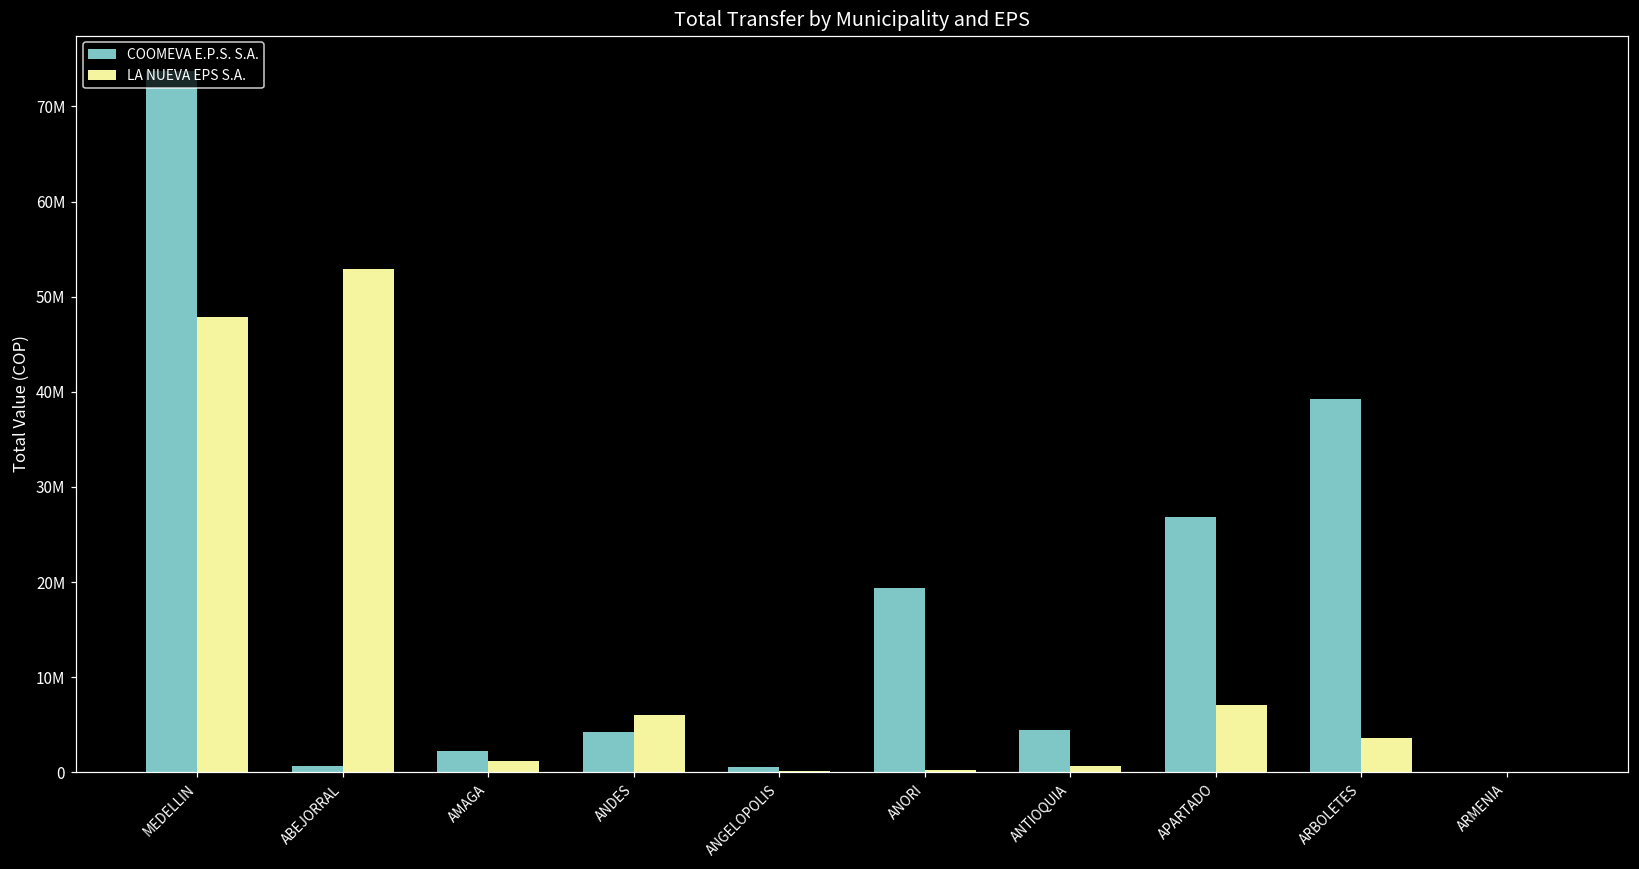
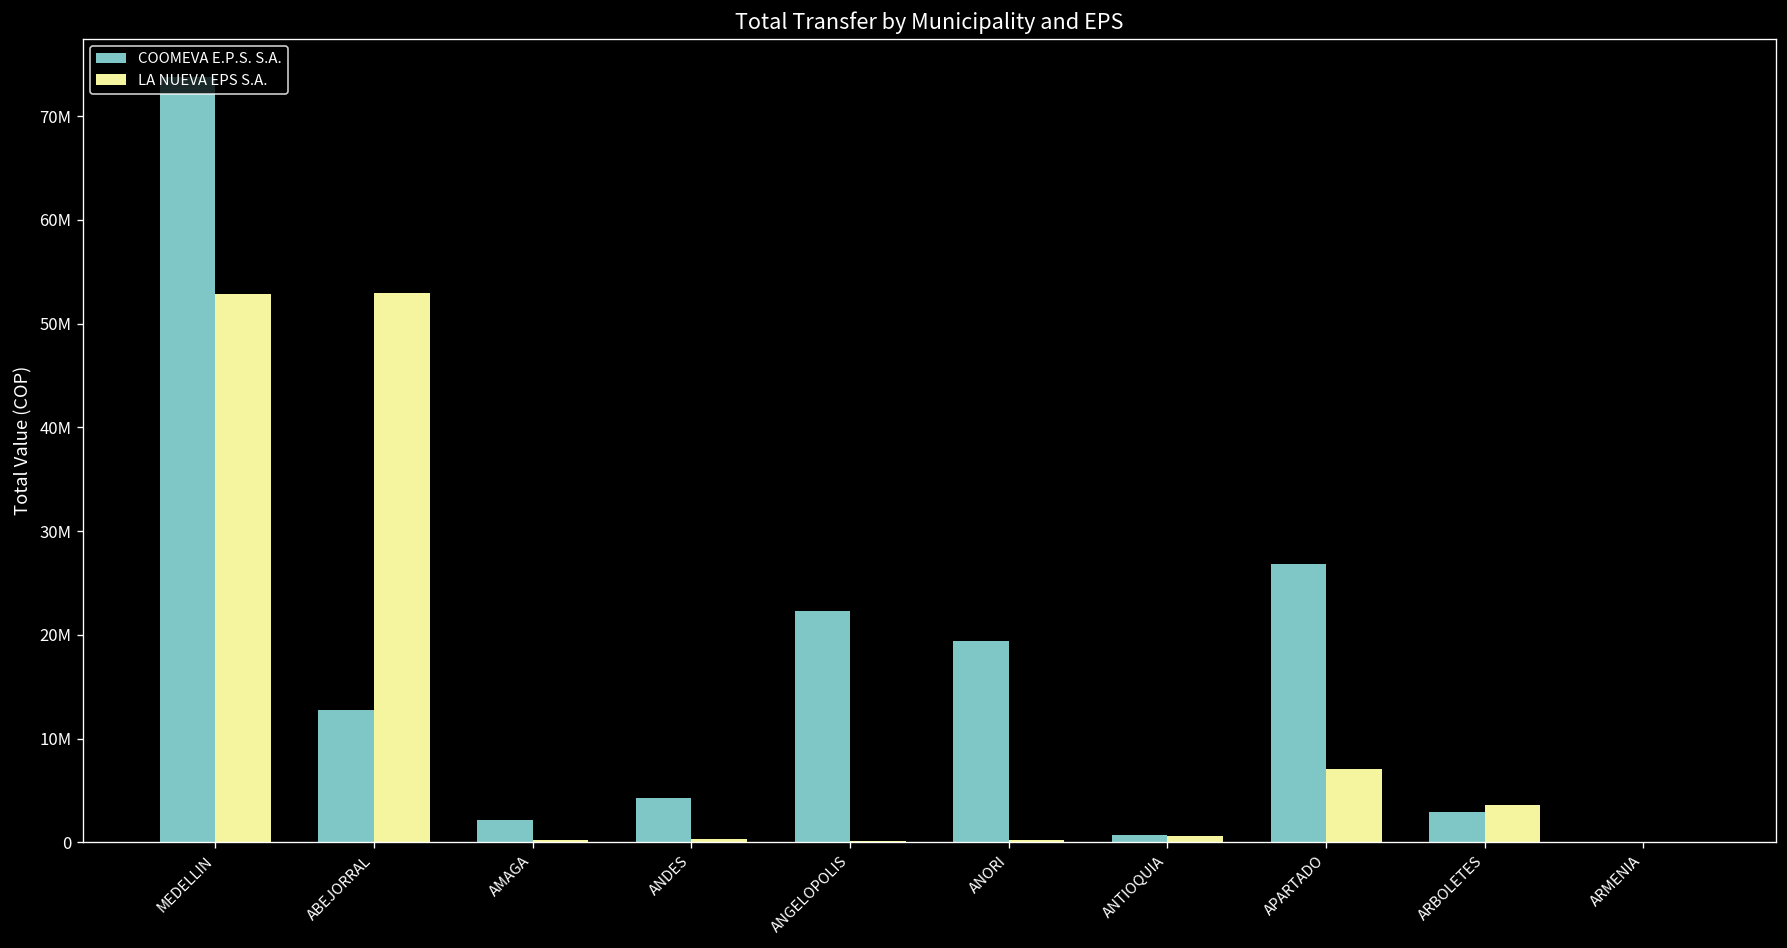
  {
    "COOMEVA E.P.S. S.A.": {
-     "ABEJORRAL": 1000000,
+     "ABEJORRAL": 13000000,
      "AMAGA": 2000000,
      "ANDES": 4000000,
-     "ANGELOPOLIS": 1000000,
+     "ANGELOPOLIS": 22000000,
      "ANORI": 19000000,
-     "ANTIOQUIA": 4000000,
+     "ANTIOQUIA": 1000000,
      "APARTADO": 27000000,
-     "ARBOLETES": 39000000
+     "ARBOLETES": 3000000
    },
    "LA NUEVA EPS S.A.": {
-     "MEDELLIN": 48000000,
+     "MEDELLIN": 53000000,
      "ABEJORRAL": 53000000,
-     "AMAGA": 1000000,
-     "ANDES": 6000000,
+     "AMAGA": 0,
+     "ANDES": 0,
      "ANTIOQUIA": 1000000,
      "APARTADO": 7000000,
      "ARBOLETES": 4000000
    }
  }
